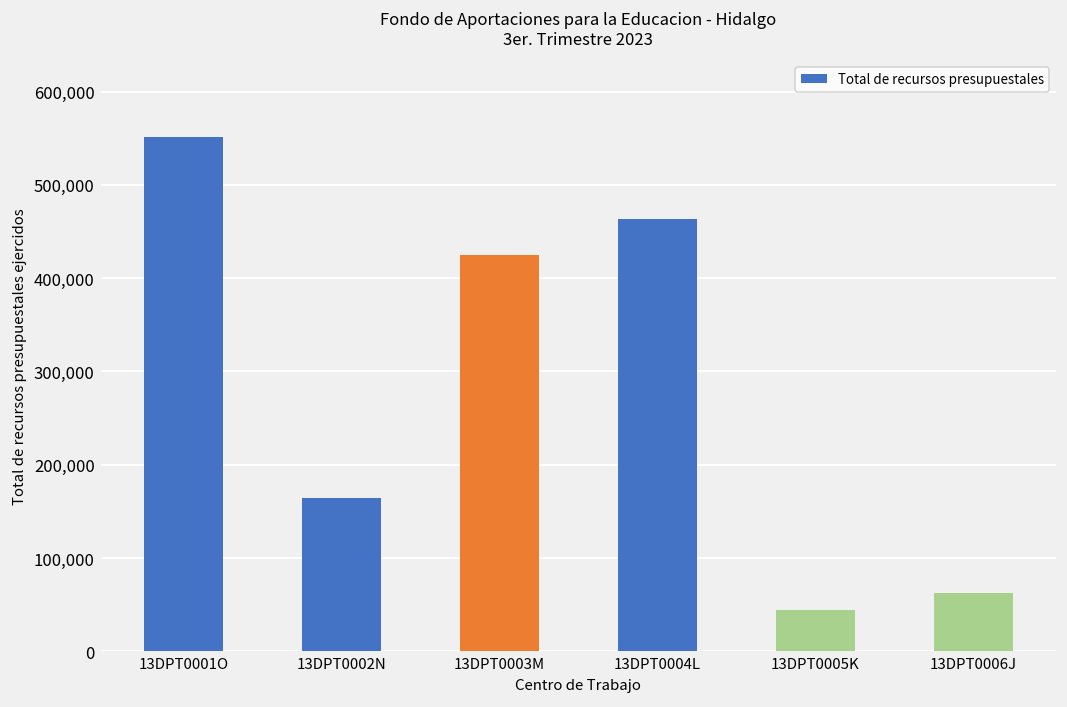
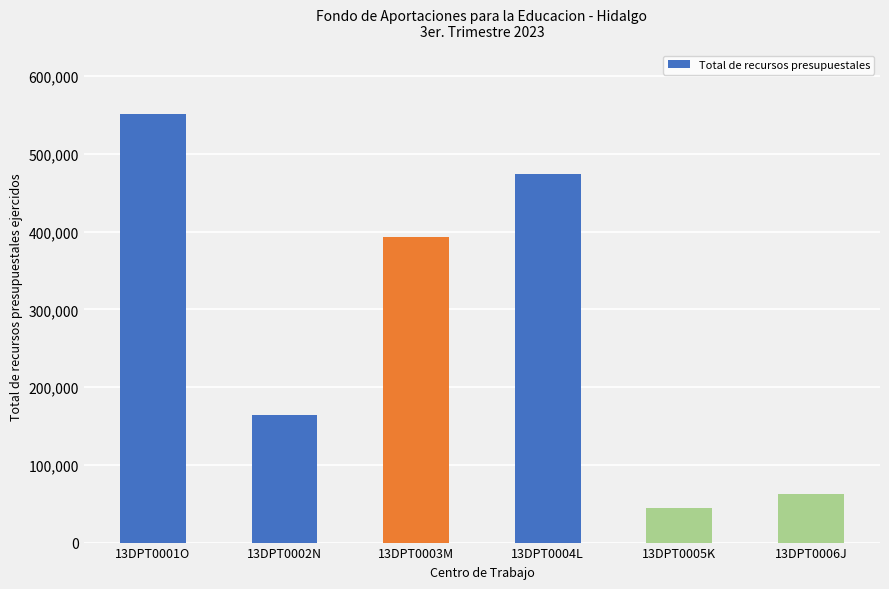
  {
    "13DPT0001O": "550,000",
    "13DPT0002N": "160,000",
-   "13DPT0003M": "430,000",
-   "13DPT0004L": "460,000",
+   "13DPT0003M": "390,000",
+   "13DPT0004L": "470,000",
    "13DPT0005K": "40,000",
    "13DPT0006J": "60,000"
  }
